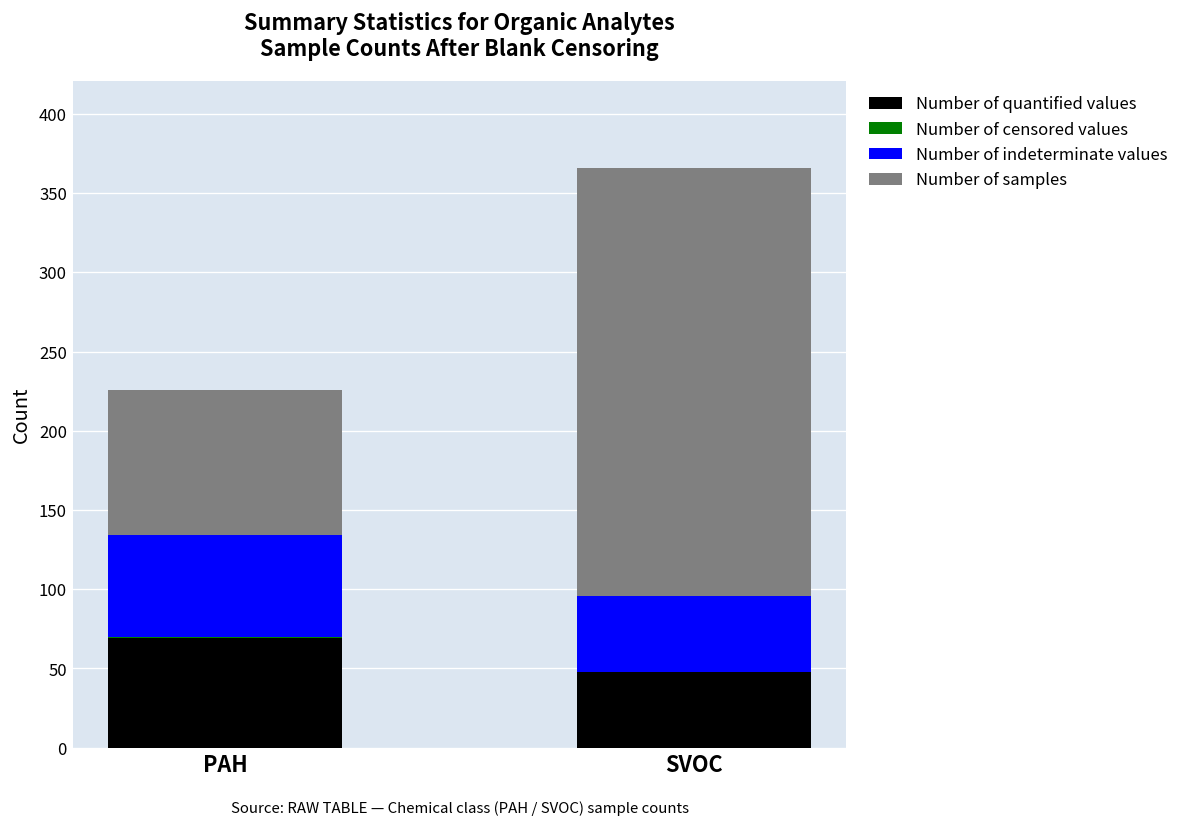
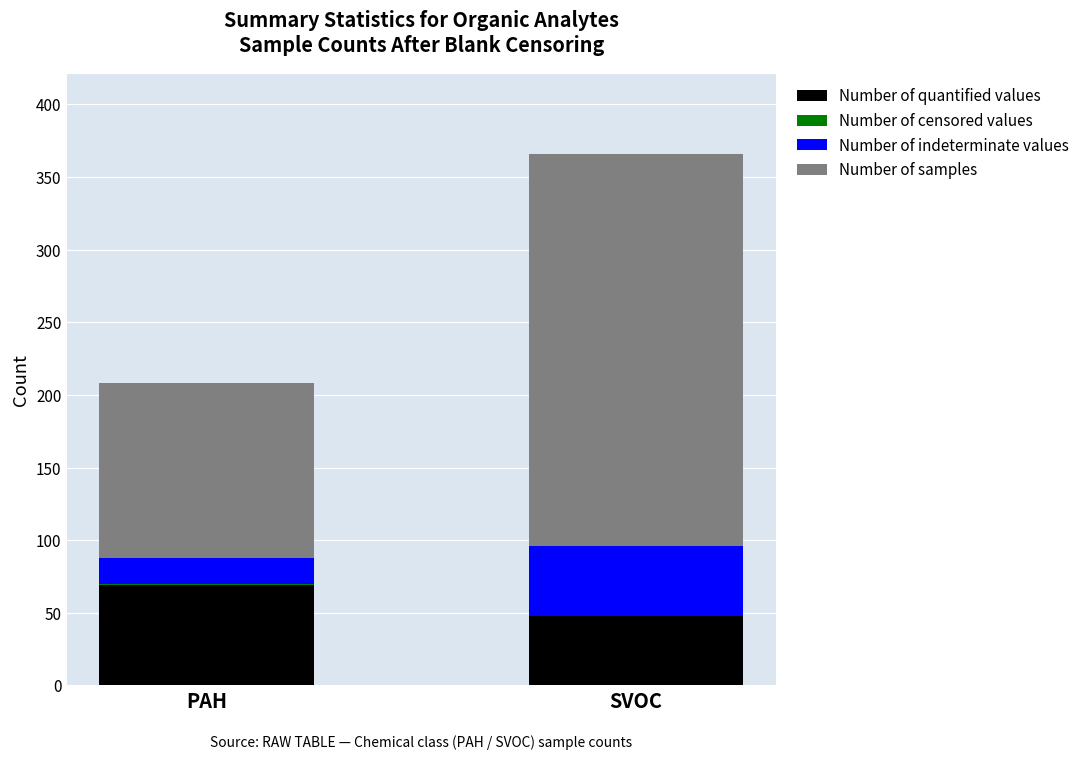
  {
    "Number of quantified values": {
      "PAH": 69,
      "SVOC": 48
    },
    "Number of censored values": {
      "SVOC": 0
    },
    "Number of indeterminate values": {
-     "PAH": 64,
+     "PAH": 18,
      "SVOC": 48
    },
    "Number of samples": {
-     "PAH": 92,
+     "PAH": 120,
      "SVOC": 270
    }
  }
